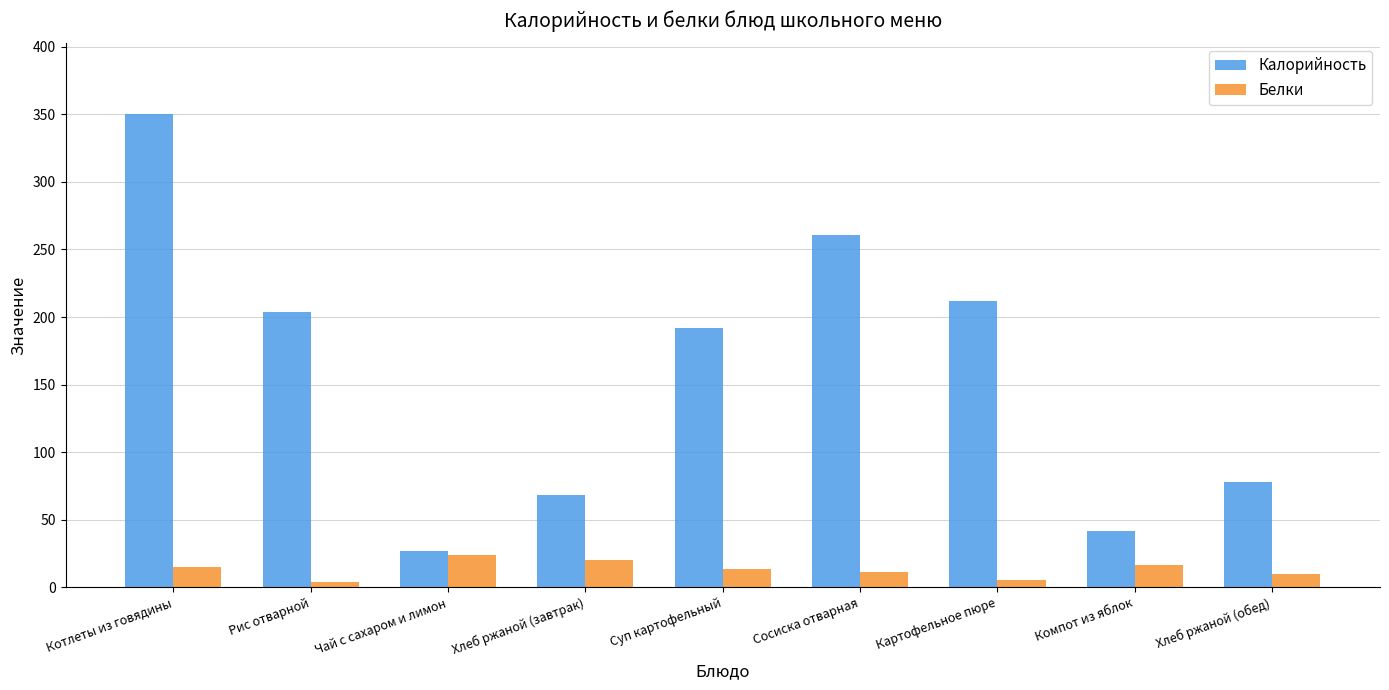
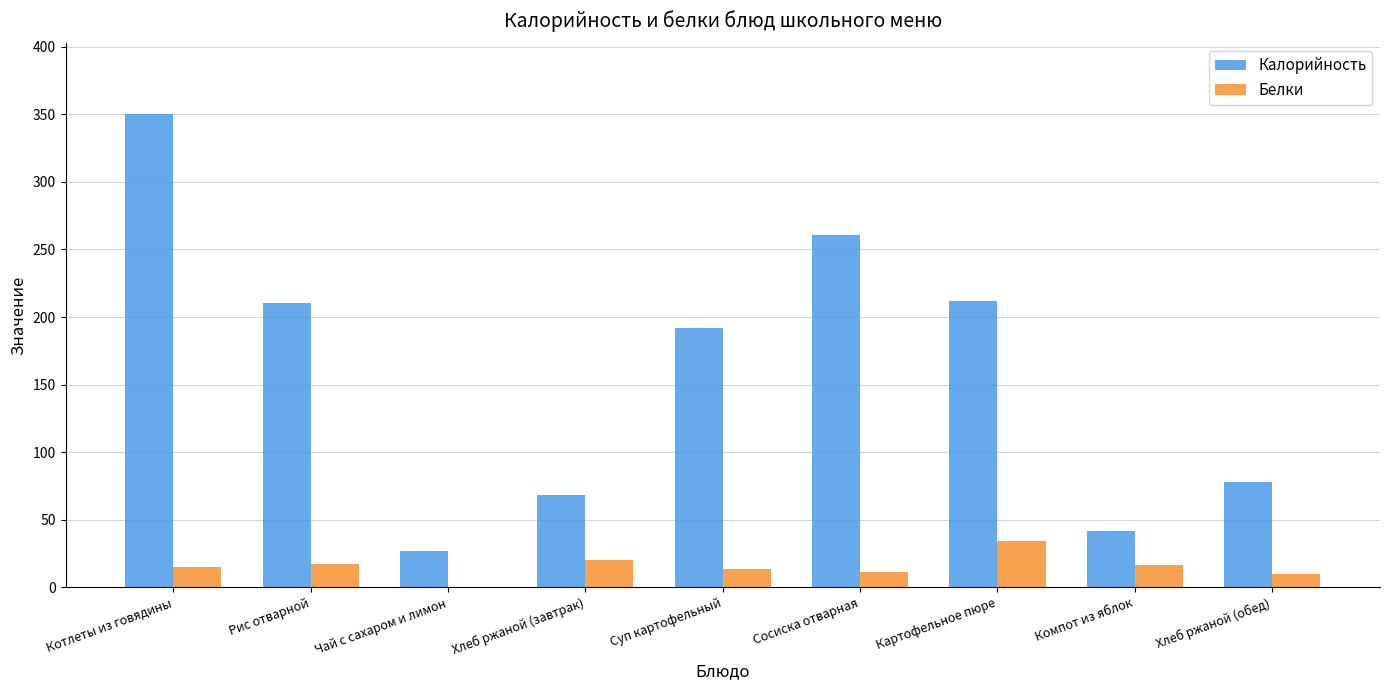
  {
    "Калорийность": {
      "Котлеты из говядины": 350,
-     "Рис отварной": 204,
+     "Рис отварной": 210,
      "Чай с сахаром и лимон": 27,
      "Хлеб ржаной (завтрак)": 68,
      "Суп картофельный": 192,
      "Сосиска отварная": 261,
      "Картофельное пюре": 212,
      "Компот из яблок": 42,
      "Хлеб ржаной (обед)": 78
    },
    "Белки": {
      "Котлеты из говядины": 15,
-     "Рис отварной": 4,
-     "Чай с сахаром и лимон": 24,
+     "Рис отварной": 17,
+     "Чай с сахаром и лимон": 0,
      "Хлеб ржаной (завтрак)": 20,
      "Суп картофельный": 14,
      "Сосиска отварная": 11,
-     "Картофельное пюре": 5,
+     "Картофельное пюре": 34,
      "Компот из яблок": 16,
      "Хлеб ржаной (обед)": 10
    }
  }
